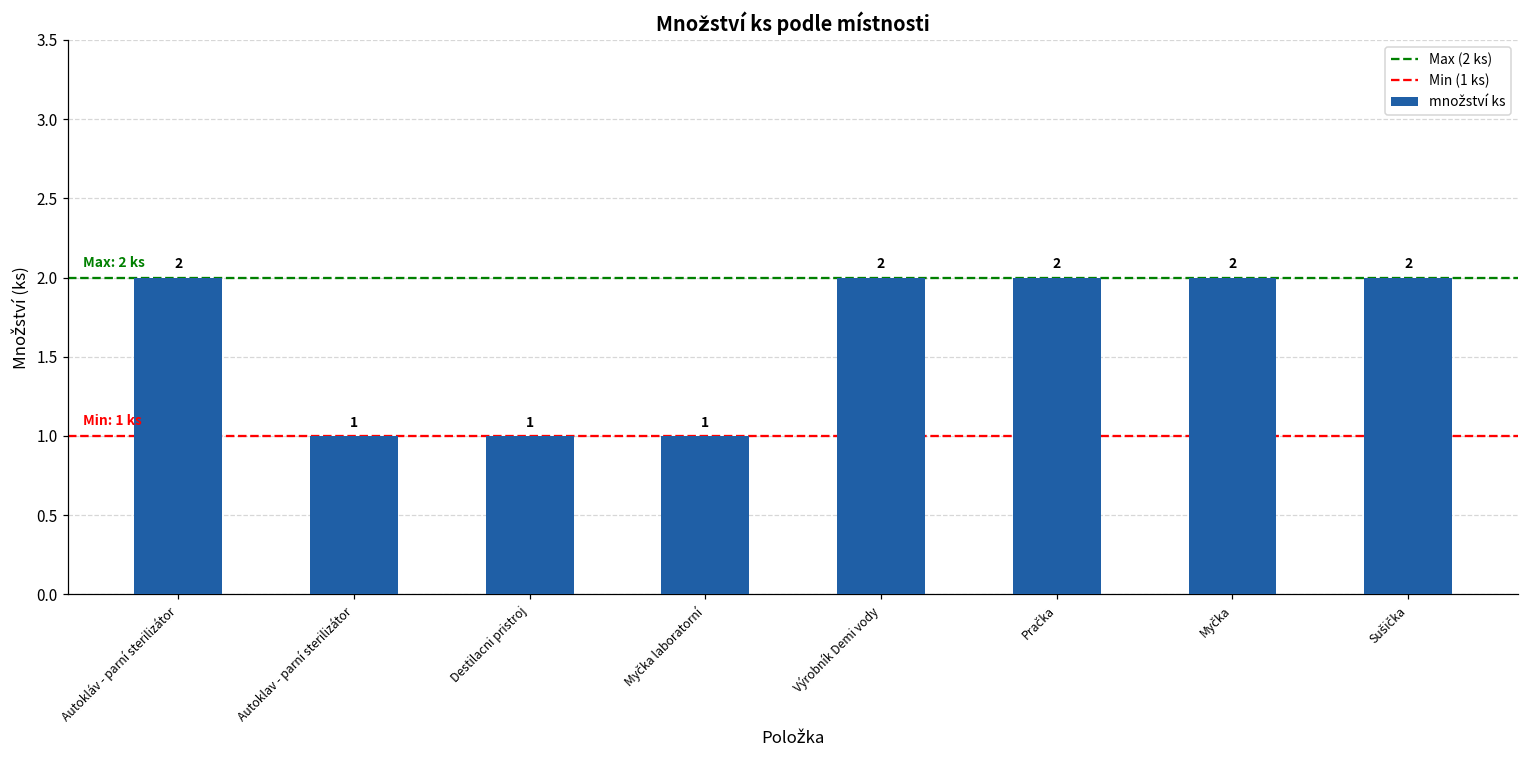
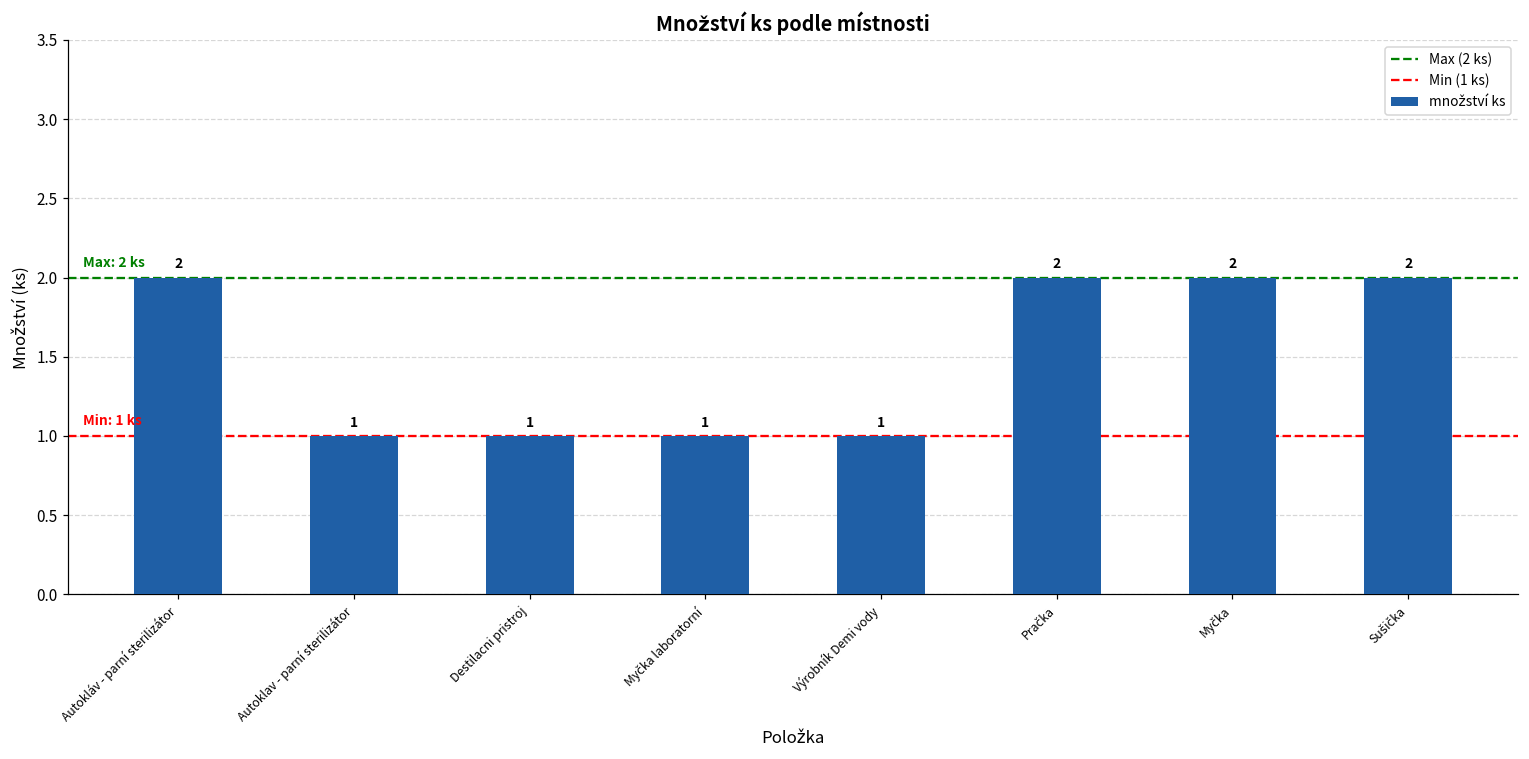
  {
    "Autokláv - parní sterilizátor": 2,
    "Autoklav - parní sterilizátor": 1,
    "Destilacni pristroj": 1,
    "Myčka laboratorní": 1,
-   "Výrobník Demi vody": 2,
+   "Výrobník Demi vody": 1,
    "Pračka": 2,
    "Myčka": 2,
    "Sušička": 2
  }
